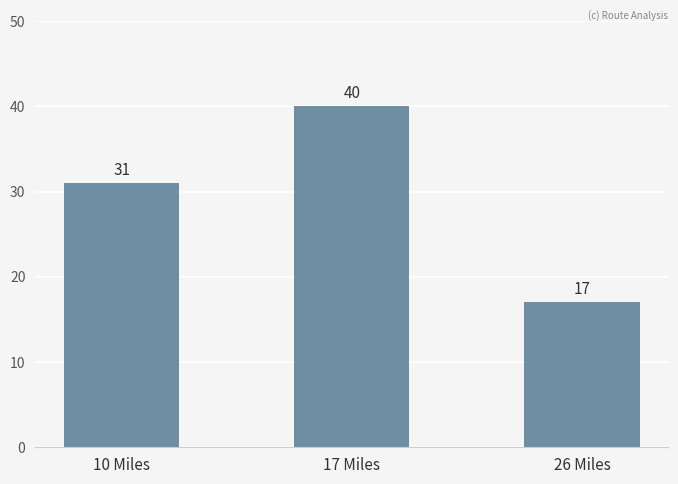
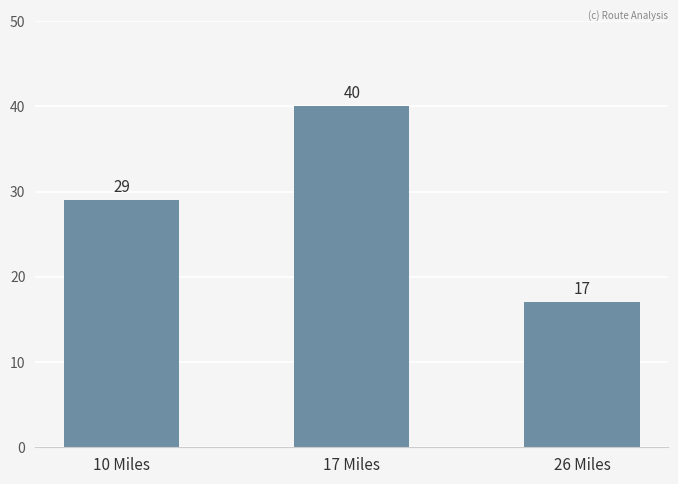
  {
-   "10 Miles": 31,
+   "10 Miles": 29,
    "17 Miles": 40,
    "26 Miles": 17
  }
